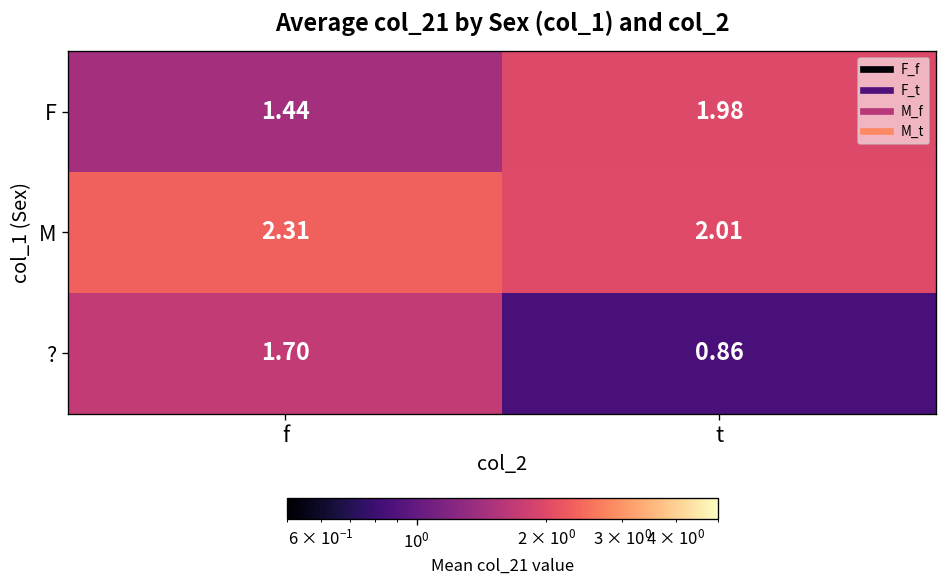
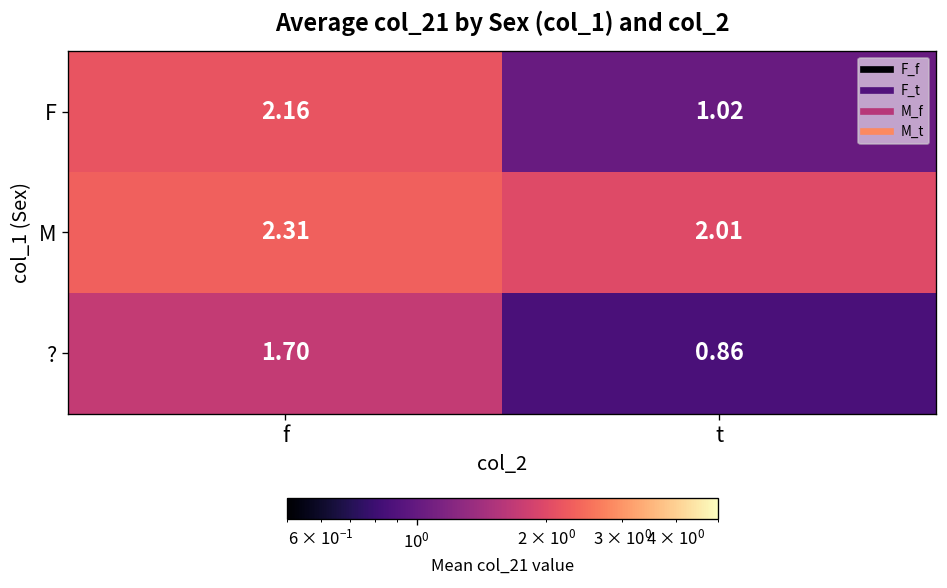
  {
    "F": {
-     "f": 1.44,
-     "t": 1.98
+     "f": 2.16,
+     "t": 1.02
    },
    "M": {
      "f": 2.31,
      "t": 2.01
    },
    "?": {
      "f": 1.70,
      "t": 0.86
    }
  }
